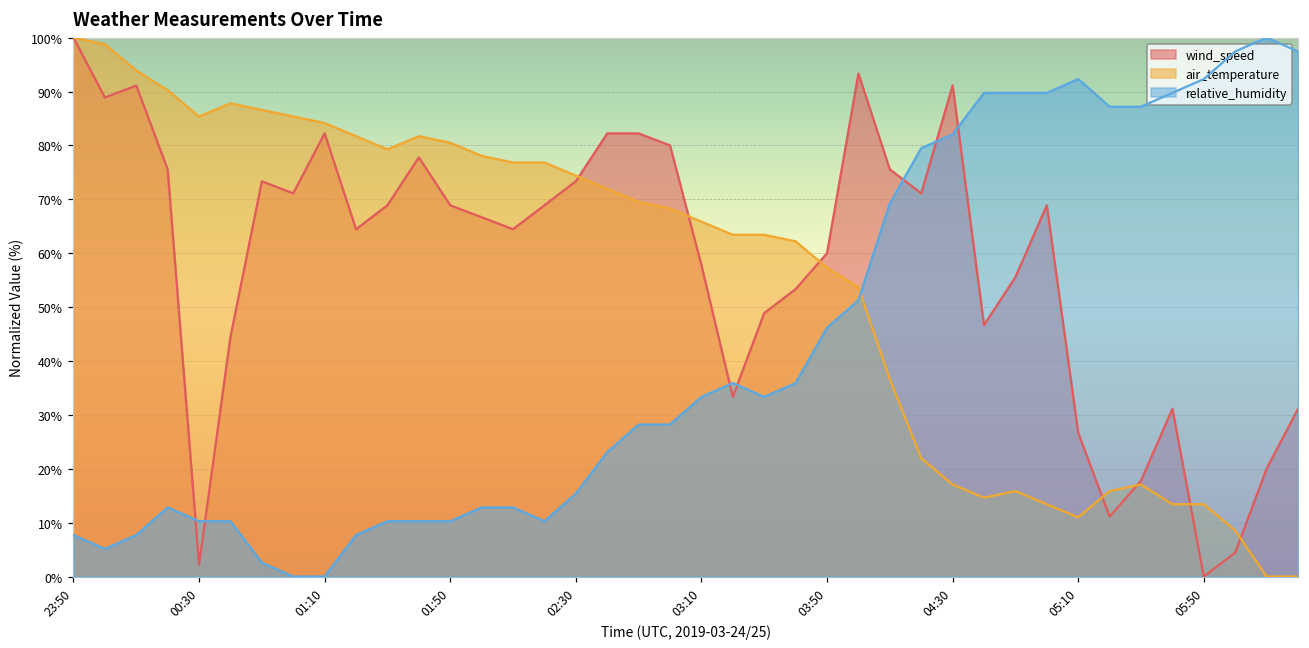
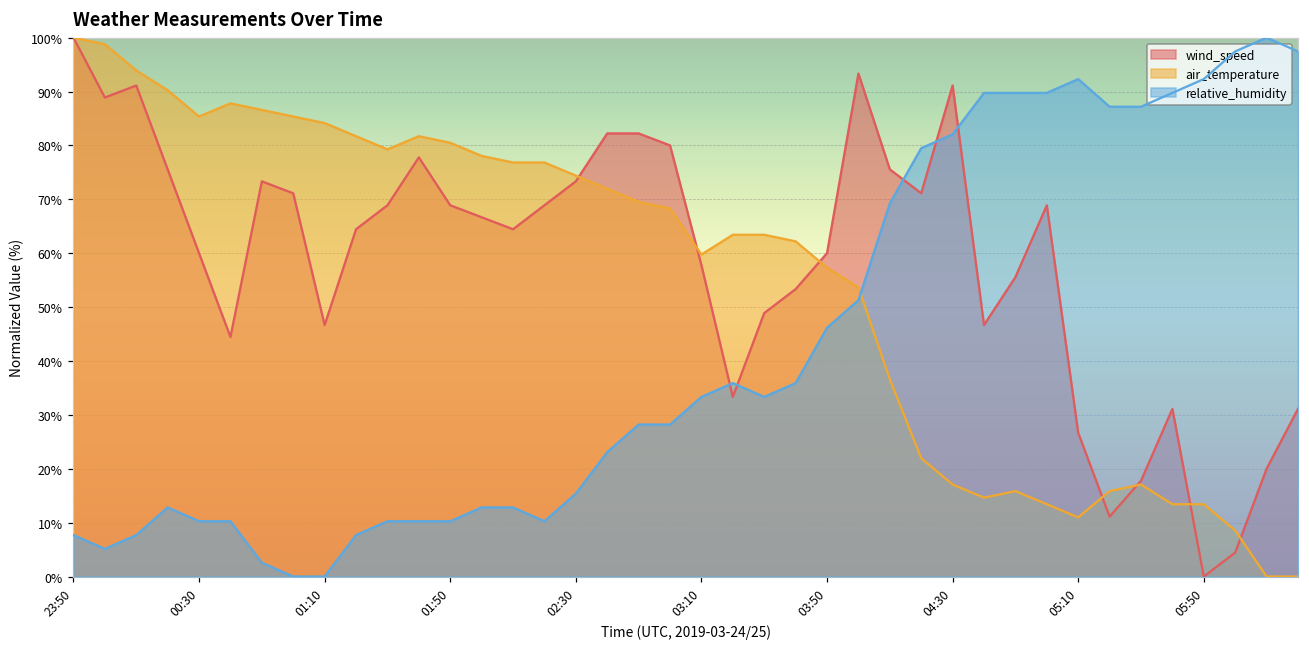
  {
    "wind_speed": {
-     "00:30": "2%",
-     "01:10": "82%",
+     "00:30": "60%",
+     "01:10": "47%",
      "01:50": "69%",
      "02:30": "73%",
      "03:10": "58%",
      "03:50": "60%",
      "04:30": "91%",
      "05:10": "27%",
      "05:50": "0%"
    },
    "air_temperature": {
      "00:30": "85%",
      "01:10": "84%",
      "01:50": "80%",
      "02:30": "74%",
-     "03:10": "66%",
+     "03:10": "60%",
      "03:50": "57%",
      "04:30": "17%",
      "05:10": "11%",
      "05:50": "13%"
    },
    "relative_humidity": {
      "23:50": "8%",
      "00:30": "10%",
      "01:10": "0%",
      "01:50": "10%",
      "02:30": "15%",
      "03:10": "33%",
      "03:50": "46%",
      "04:30": "82%",
      "05:10": "92%"
    }
  }
